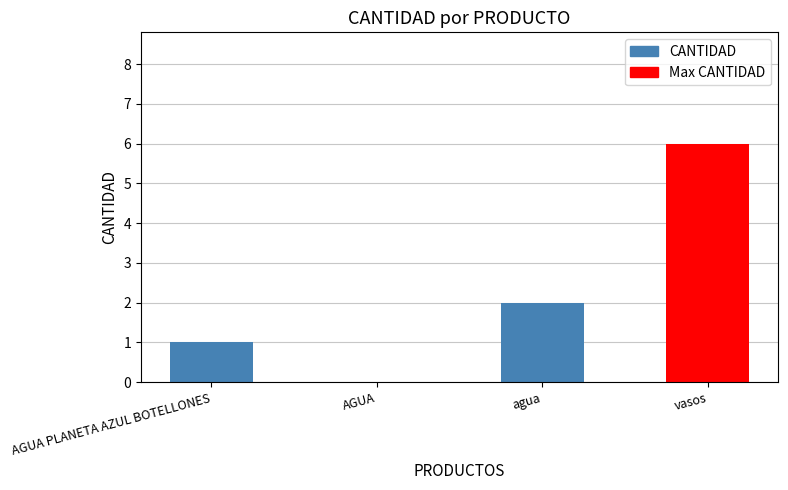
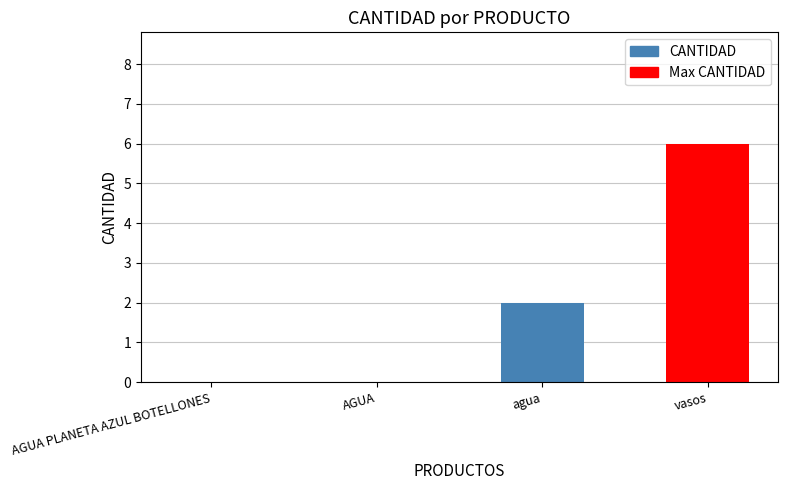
  {
-   "AGUA PLANETA AZUL BOTELLONES": 1,
+   "AGUA PLANETA AZUL BOTELLONES": 0,
    "AGUA": 0,
    "agua": 2,
    "vasos": 6
  }
